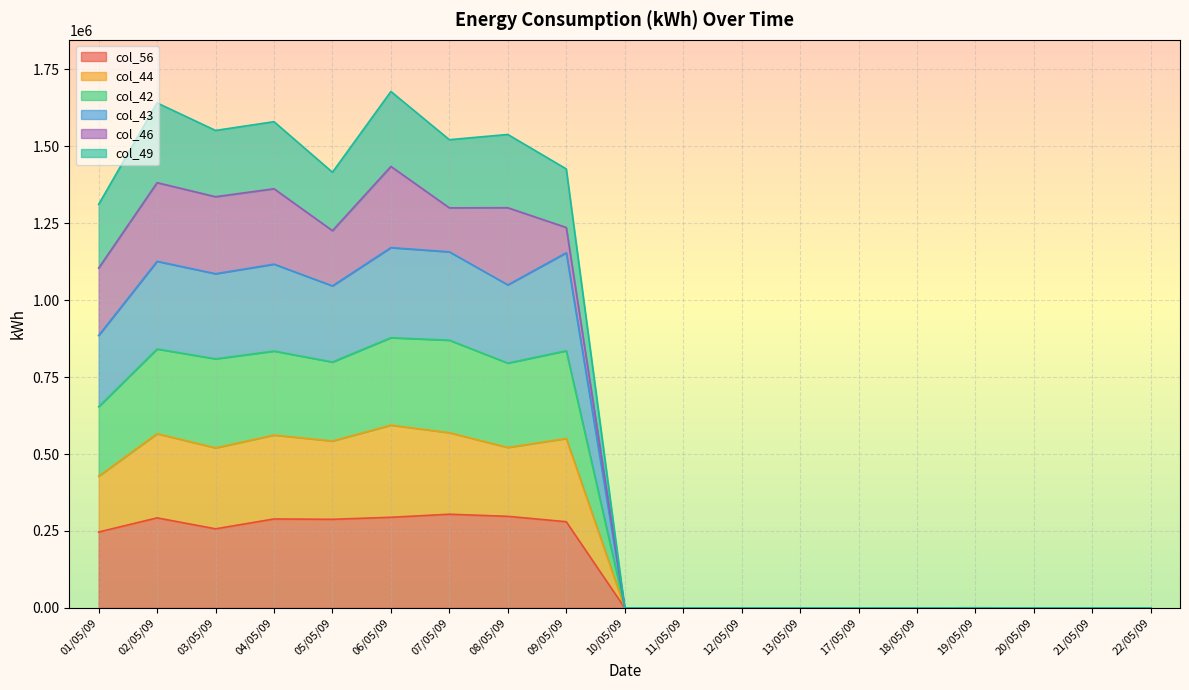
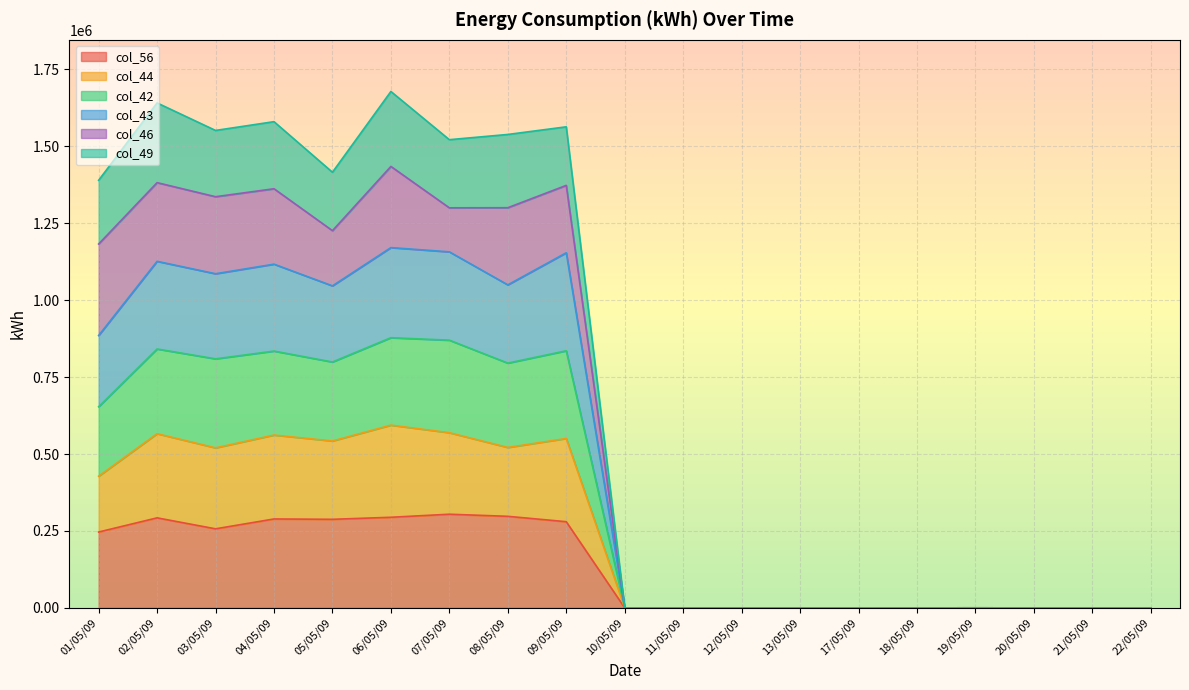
  {
    "col_56": {
      "01/05/09": 250000,
      "02/05/09": 290000,
      "03/05/09": 260000,
      "04/05/09": 290000,
      "05/05/09": 290000,
      "06/05/09": 290000,
      "07/05/09": 300000,
      "08/05/09": 300000,
      "09/05/09": 280000
    },
    "col_44": {
      "01/05/09": 180000,
      "02/05/09": 270000,
      "03/05/09": 260000,
      "04/05/09": 270000,
      "05/05/09": 250000,
      "06/05/09": 300000,
      "07/05/09": 260000,
      "08/05/09": 220000,
      "09/05/09": 270000
    },
    "col_43": {
      "01/05/09": 230000,
      "02/05/09": 280000,
      "03/05/09": 280000,
      "04/05/09": 280000,
      "05/05/09": 250000,
      "06/05/09": 290000,
      "07/05/09": 290000,
      "08/05/09": 250000,
      "09/05/09": 320000
    },
    "col_46": {
-     "01/05/09": 220000,
+     "01/05/09": 300000,
      "02/05/09": 260000,
      "03/05/09": 250000,
      "04/05/09": 250000,
      "05/05/09": 180000,
      "06/05/09": 260000,
      "07/05/09": 140000,
      "08/05/09": 250000,
-     "09/05/09": 80000
+     "09/05/09": 220000
    }
  }
